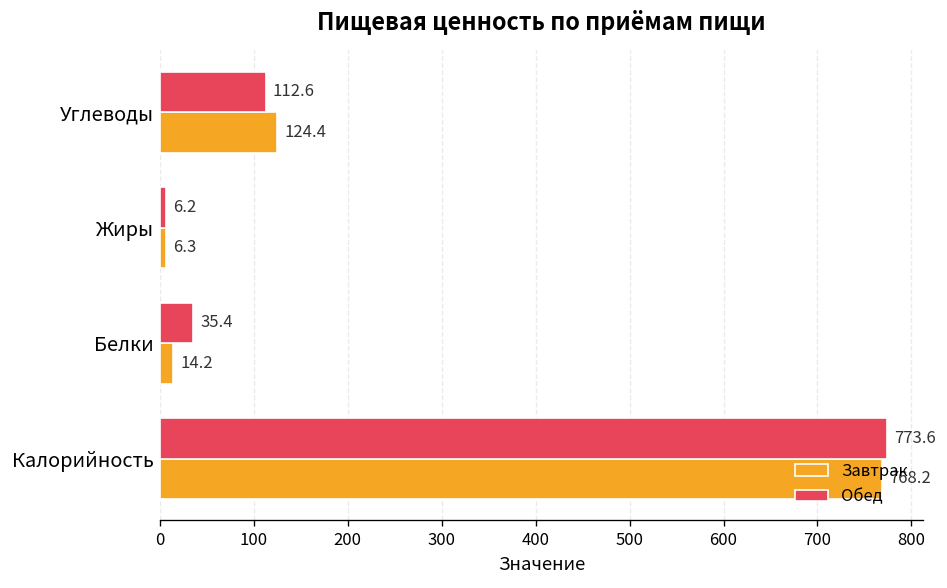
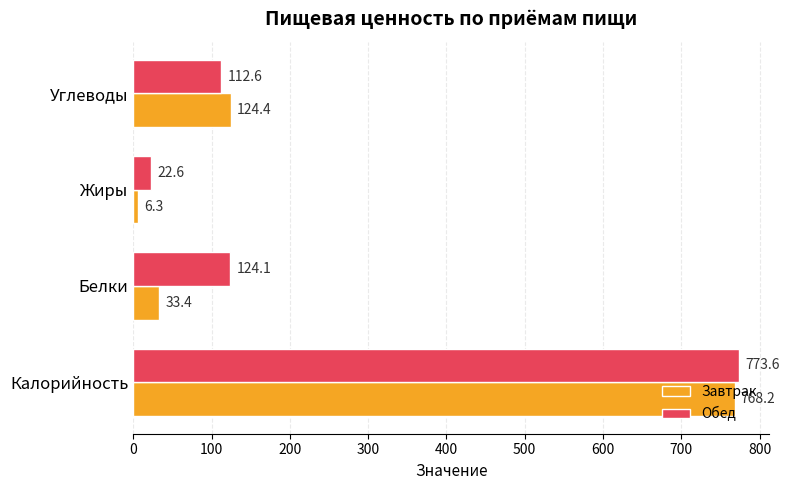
  {
    "Завтрак": {
      "Углеводы": 124.4,
      "Жиры": 6.3,
-     "Белки": 14.2,
+     "Белки": 33.4,
      "Калорийность": 768.2
    },
    "Обед": {
      "Углеводы": 112.6,
-     "Жиры": 6.2,
-     "Белки": 35.4,
+     "Жиры": 22.6,
+     "Белки": 124.1,
      "Калорийность": 773.6
    }
  }
